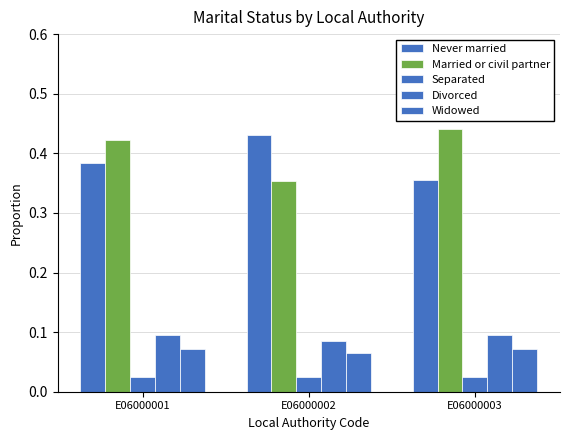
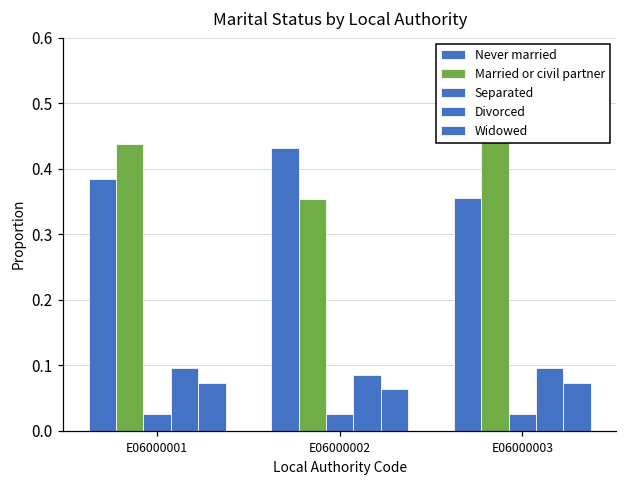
  {
    "Married or civil partner": {
-     "E06000001": 0.42,
+     "E06000001": 0.44,
      "E06000002": 0.35,
      "E06000003": 0.44
    }
  }
